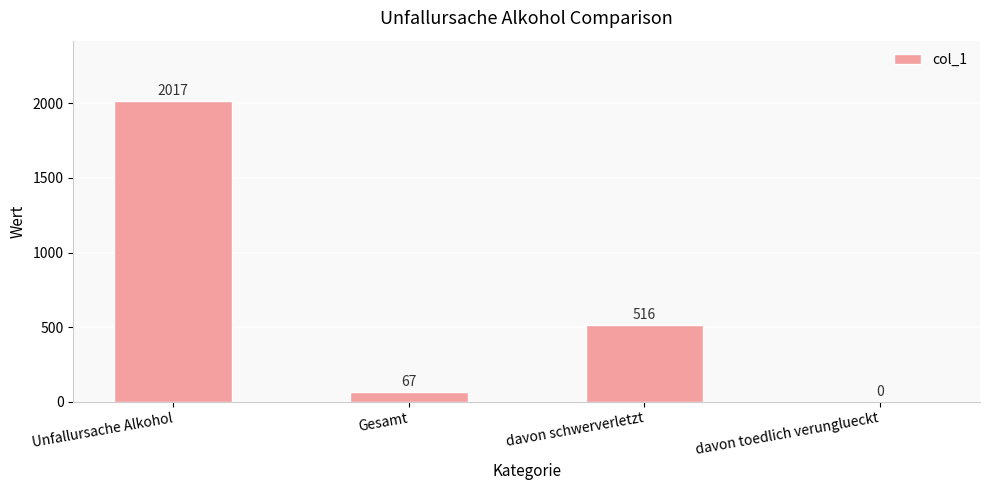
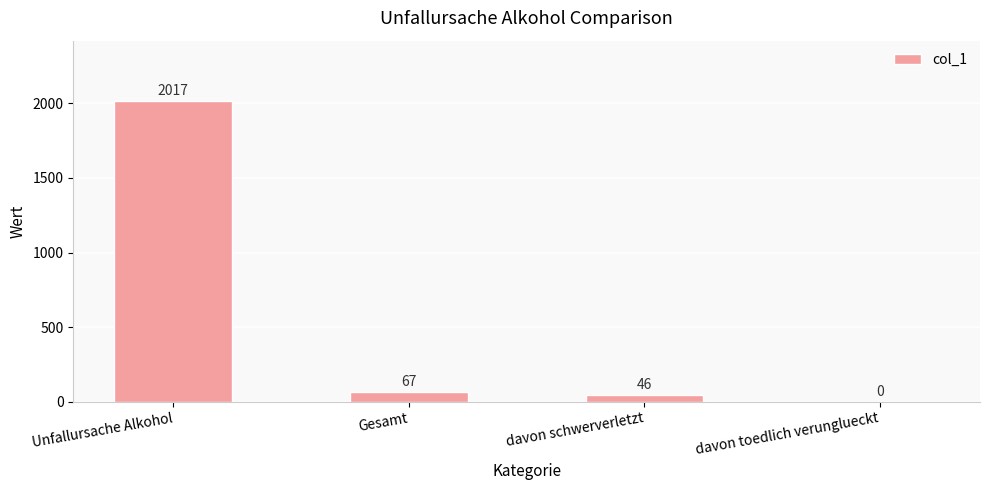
  {
    "Unfallursache Alkohol": 2017,
    "Gesamt": 67,
-   "davon schwerverletzt": 516,
+   "davon schwerverletzt": 46,
    "davon toedlich verunglueckt": 0
  }
